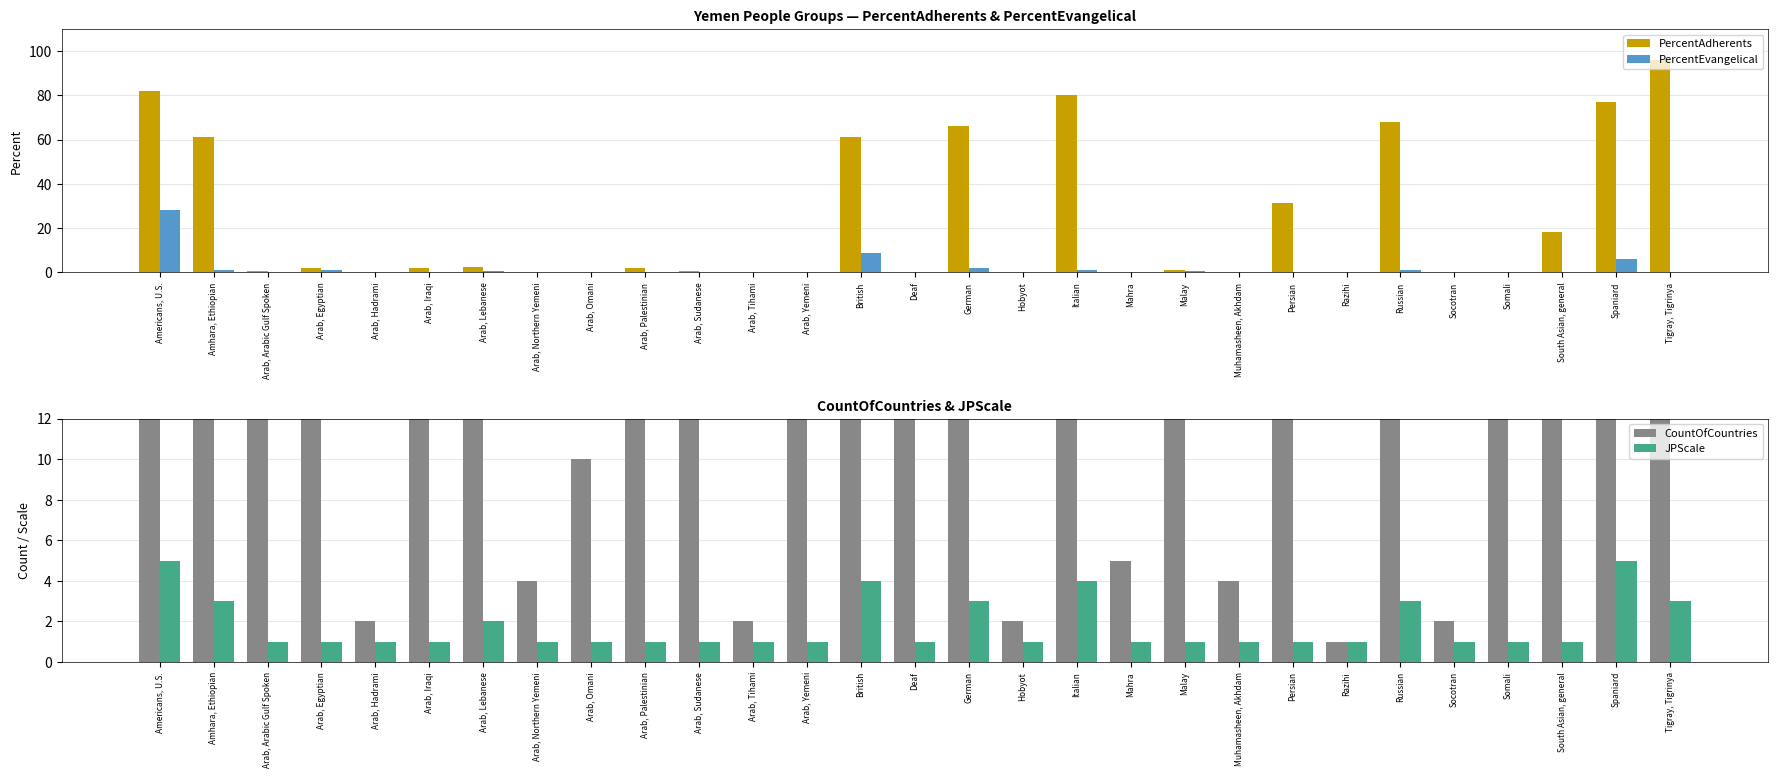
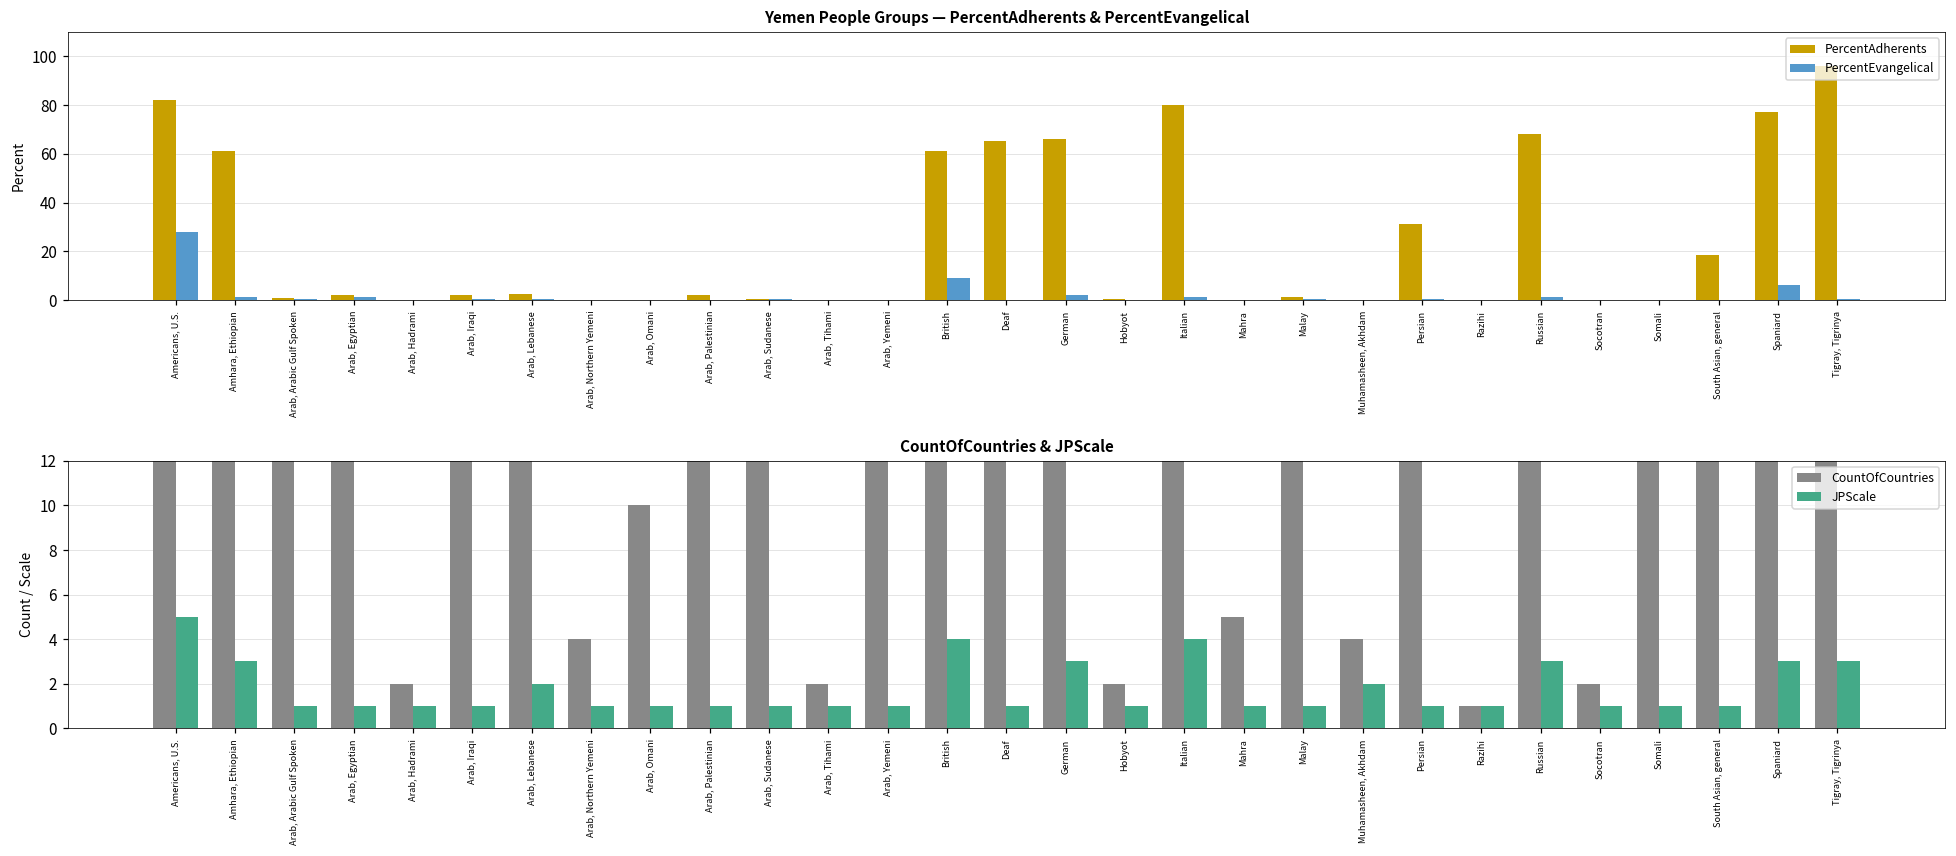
  {
    "Yemen People Groups — PercentAdherents & PercentEvangelical": {
      "PercentAdherents": {
        "Americans, U.S.": 82,
        "Amhara, Ethiopian": 61,
        "Arab, Egyptian": 2,
        "Arab, Hadrami": 0,
        "Arab, Iraqi": 2,
        "Arab, Lebanese": 2,
        "Arab, Northern Yemeni": 0,
        "Arab, Palestinian": 2,
        "Arab, Tihami": 0,
        "Arab, Yemeni": 0,
        "British": 61,
-       "Deaf": 0,
+       "Deaf": 65,
        "German": 66,
        "Italian": 80,
        "Muhamasheen, Akhdam": 0,
        "Persian": 31,
        "Razihi": 0,
        "Russian": 68,
        "Socotran": 0,
        "South Asian, general": 18,
        "Spaniard": 77
      },
      "PercentEvangelical": {
        "Americans, U.S.": 28,
        "Arab, Hadrami": 0,
        "Arab, Northern Yemeni": 0,
        "Arab, Tihami": 0,
        "Arab, Yemeni": 0,
        "British": 9,
        "Deaf": 0,
        "German": 2,
        "Hobyot": 0,
        "Muhamasheen, Akhdam": 0,
        "Razihi": 0,
        "Russian": 1,
        "Socotran": 0,
        "Spaniard": 6
      }
    },
    "CountOfCountries & JPScale": {
      "CountOfCountries": {
        "Arab, Arabic Gulf Spoken": 12,
        "Arab, Hadrami": 2,
        "Arab, Northern Yemeni": 4,
        "Arab, Omani": 10,
        "Arab, Tihami": 2,
        "Hobyot": 2,
        "Mahra": 5,
        "Muhamasheen, Akhdam": 4,
        "Razihi": 1,
        "Socotran": 2
      },
      "JPScale": {
        "Americans, U.S.": 5,
        "Amhara, Ethiopian": 3,
        "Arab, Arabic Gulf Spoken": 1,
        "Arab, Egyptian": 1,
        "Arab, Hadrami": 1,
        "Arab, Iraqi": 1,
        "Arab, Lebanese": 2,
        "Arab, Northern Yemeni": 1,
        "Arab, Omani": 1,
        "Arab, Palestinian": 1,
        "Arab, Sudanese": 1,
        "Arab, Tihami": 1,
        "Arab, Yemeni": 1,
        "British": 4,
        "Deaf": 1,
        "German": 3,
        "Hobyot": 1,
        "Italian": 4,
        "Mahra": 1,
        "Malay": 1,
-       "Muhamasheen, Akhdam": 1,
+       "Muhamasheen, Akhdam": 2,
        "Persian": 1,
        "Razihi": 1,
        "Russian": 3,
        "Socotran": 1,
        "Somali": 1,
        "South Asian, general": 1,
-       "Spaniard": 5,
+       "Spaniard": 3,
        "Tigray, Tigrinya": 3
      }
    }
  }
